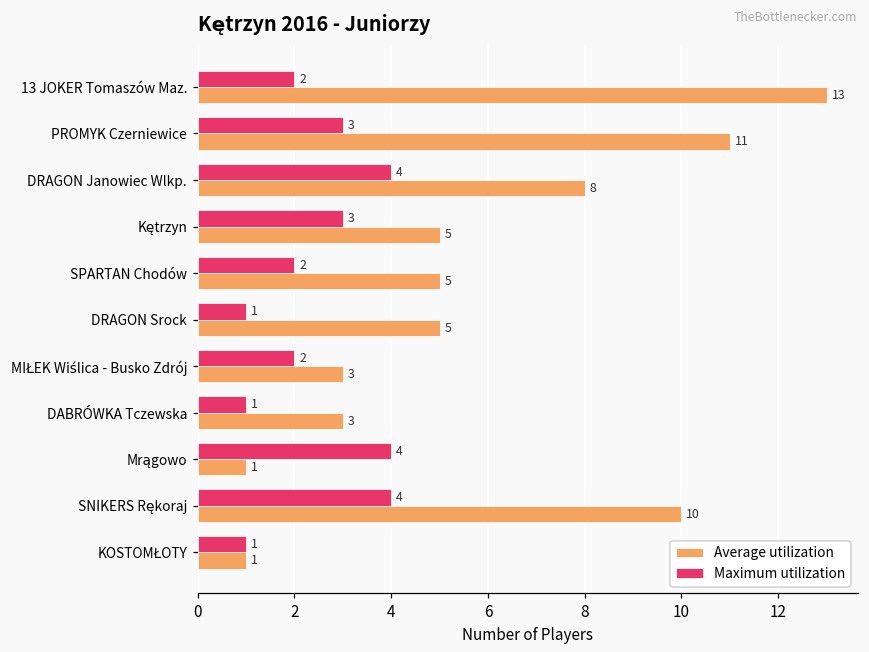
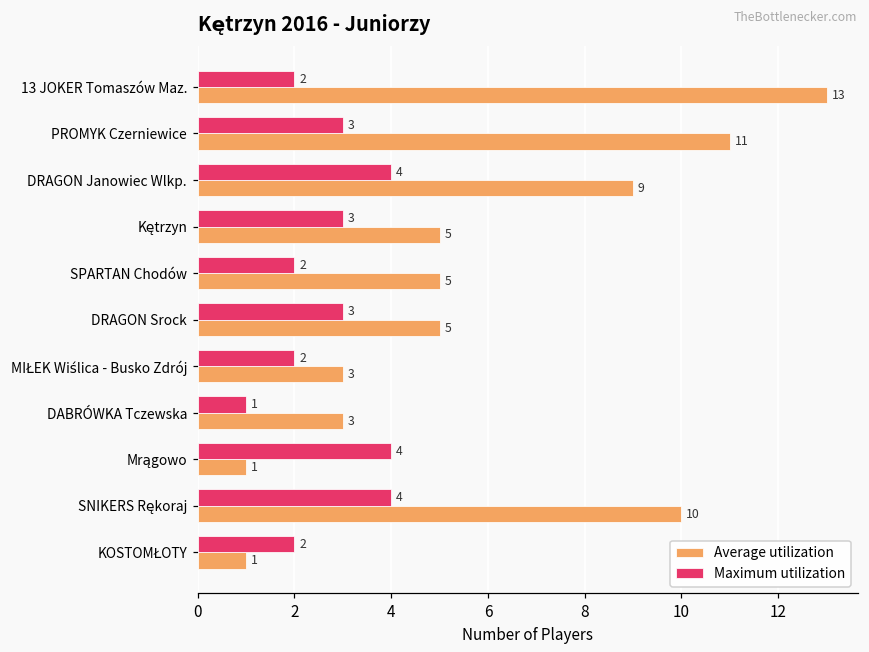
  {
    "Average utilization": {
      "13 JOKER Tomaszów Maz.": 13,
      "PROMYK Czerniewice": 11,
-     "DRAGON Janowiec Wlkp.": 8,
+     "DRAGON Janowiec Wlkp.": 9,
      "Kętrzyn": 5,
      "SPARTAN Chodów": 5,
      "DRAGON Srock": 5,
      "MIŁEK Wiślica - Busko Zdrój": 3,
      "DABRÓWKA Tczewska": 3,
      "Mrągowo": 1,
      "SNIKERS Rękoraj": 10,
      "KOSTOMŁOTY": 1
    },
    "Maximum utilization": {
      "13 JOKER Tomaszów Maz.": 2,
      "PROMYK Czerniewice": 3,
      "DRAGON Janowiec Wlkp.": 4,
      "Kętrzyn": 3,
      "SPARTAN Chodów": 2,
-     "DRAGON Srock": 1,
+     "DRAGON Srock": 3,
      "MIŁEK Wiślica - Busko Zdrój": 2,
      "DABRÓWKA Tczewska": 1,
      "Mrągowo": 4,
      "SNIKERS Rękoraj": 4,
-     "KOSTOMŁOTY": 1
+     "KOSTOMŁOTY": 2
    }
  }
